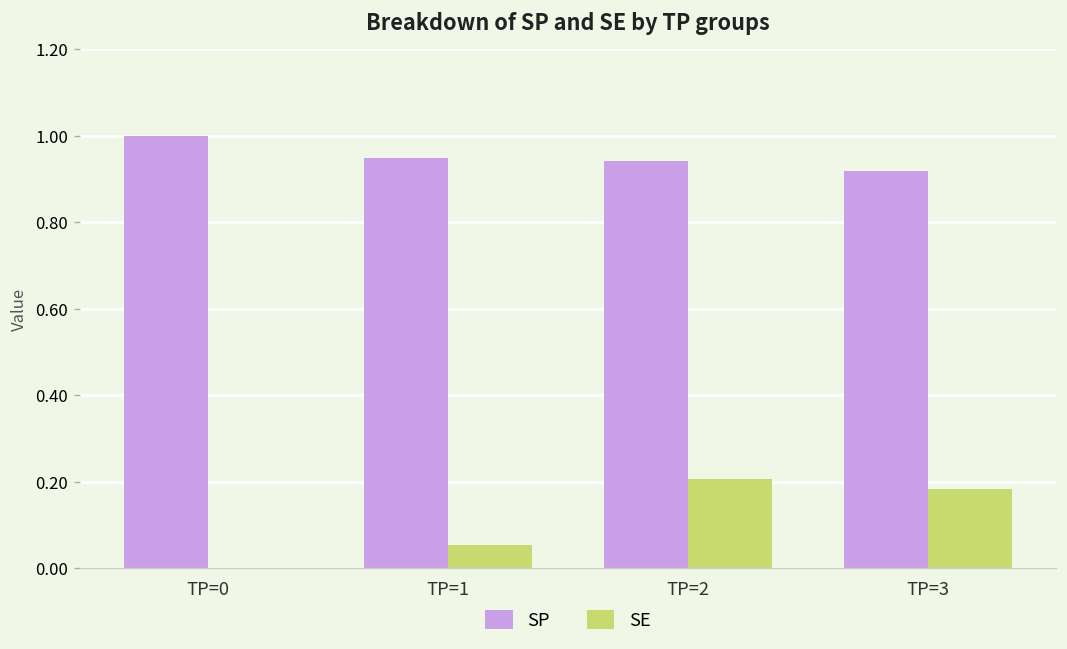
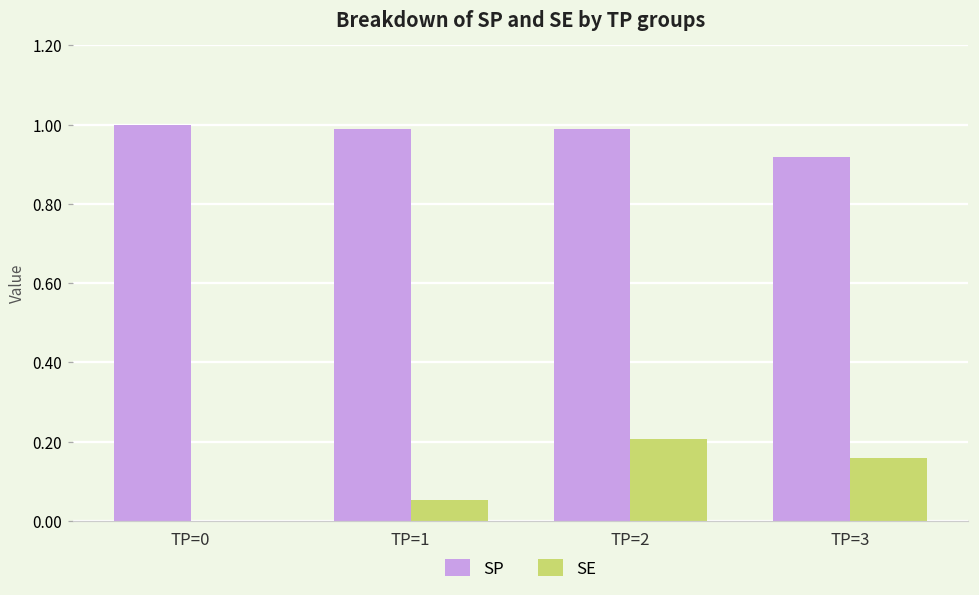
  {
    "SP": {
      "TP=0": 1.00,
-     "TP=1": 0.95,
-     "TP=2": 0.94,
+     "TP=1": 0.99,
+     "TP=2": 0.99,
      "TP=3": 0.92
    },
    "SE": {
      "TP=0": 0.00,
      "TP=1": 0.05,
      "TP=2": 0.21,
-     "TP=3": 0.18
+     "TP=3": 0.16
    }
  }
